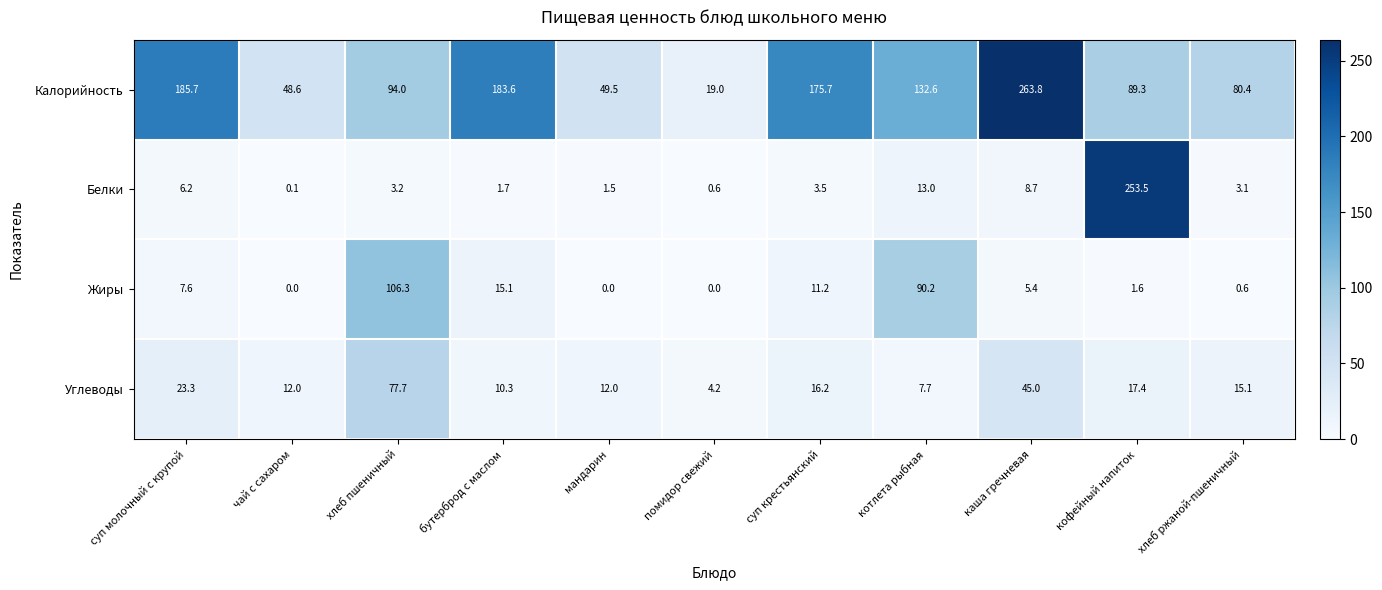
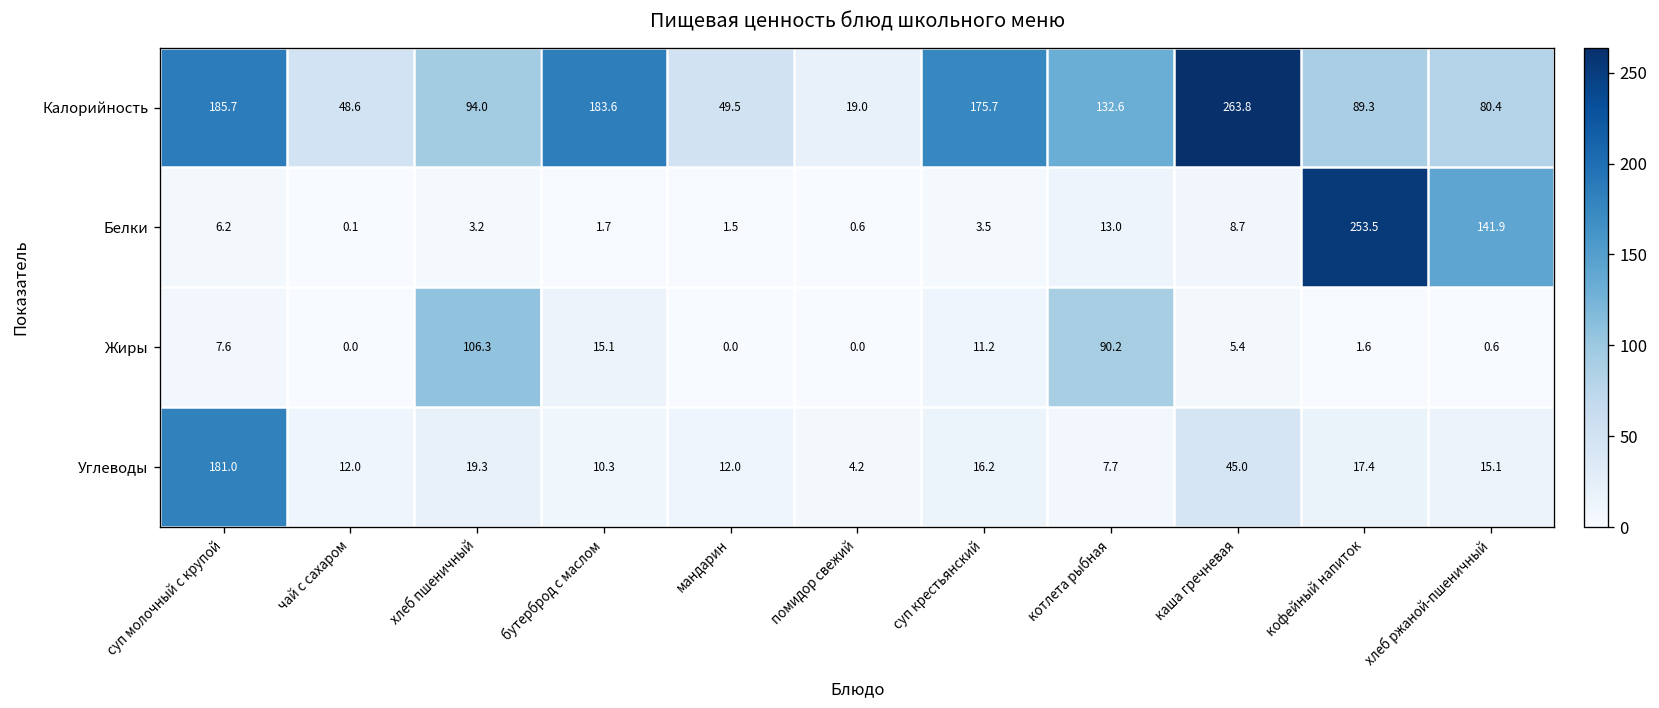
  {
    "Калорийность": {
      "суп молочный с крупой": 185.7,
      "чай с сахаром": 48.6,
      "хлеб пшеничный": 94.0,
      "бутерброд с маслом": 183.6,
      "мандарин": 49.5,
      "помидор свежий": 19.0,
      "суп крестьянский": 175.7,
      "котлета рыбная": 132.6,
      "каша гречневая": 263.8,
      "кофейный напиток": 89.3,
      "хлеб ржаной-пшеничный": 80.4
    },
    "Белки": {
      "суп молочный с крупой": 6.2,
      "чай с сахаром": 0.1,
      "хлеб пшеничный": 3.2,
      "бутерброд с маслом": 1.7,
      "мандарин": 1.5,
      "помидор свежий": 0.6,
      "суп крестьянский": 3.5,
      "котлета рыбная": 13.0,
      "каша гречневая": 8.7,
      "кофейный напиток": 253.5,
-     "хлеб ржаной-пшеничный": 3.1
+     "хлеб ржаной-пшеничный": 141.9
    },
    "Жиры": {
      "суп молочный с крупой": 7.6,
      "чай с сахаром": 0.0,
      "хлеб пшеничный": 106.3,
      "бутерброд с маслом": 15.1,
      "мандарин": 0.0,
      "помидор свежий": 0.0,
      "суп крестьянский": 11.2,
      "котлета рыбная": 90.2,
      "каша гречневая": 5.4,
      "кофейный напиток": 1.6,
      "хлеб ржаной-пшеничный": 0.6
    },
    "Углеводы": {
-     "суп молочный с крупой": 23.3,
+     "суп молочный с крупой": 181.0,
      "чай с сахаром": 12.0,
-     "хлеб пшеничный": 77.7,
+     "хлеб пшеничный": 19.3,
      "бутерброд с маслом": 10.3,
      "мандарин": 12.0,
      "помидор свежий": 4.2,
      "суп крестьянский": 16.2,
      "котлета рыбная": 7.7,
      "каша гречневая": 45.0,
      "кофейный напиток": 17.4,
      "хлеб ржаной-пшеничный": 15.1
    }
  }
